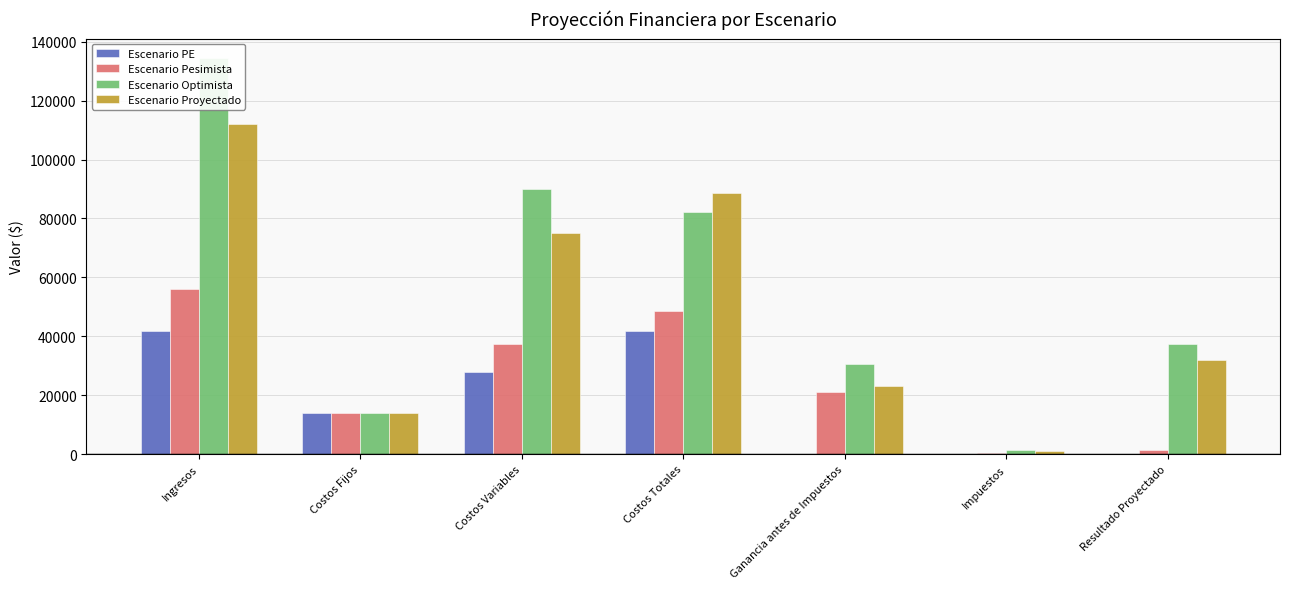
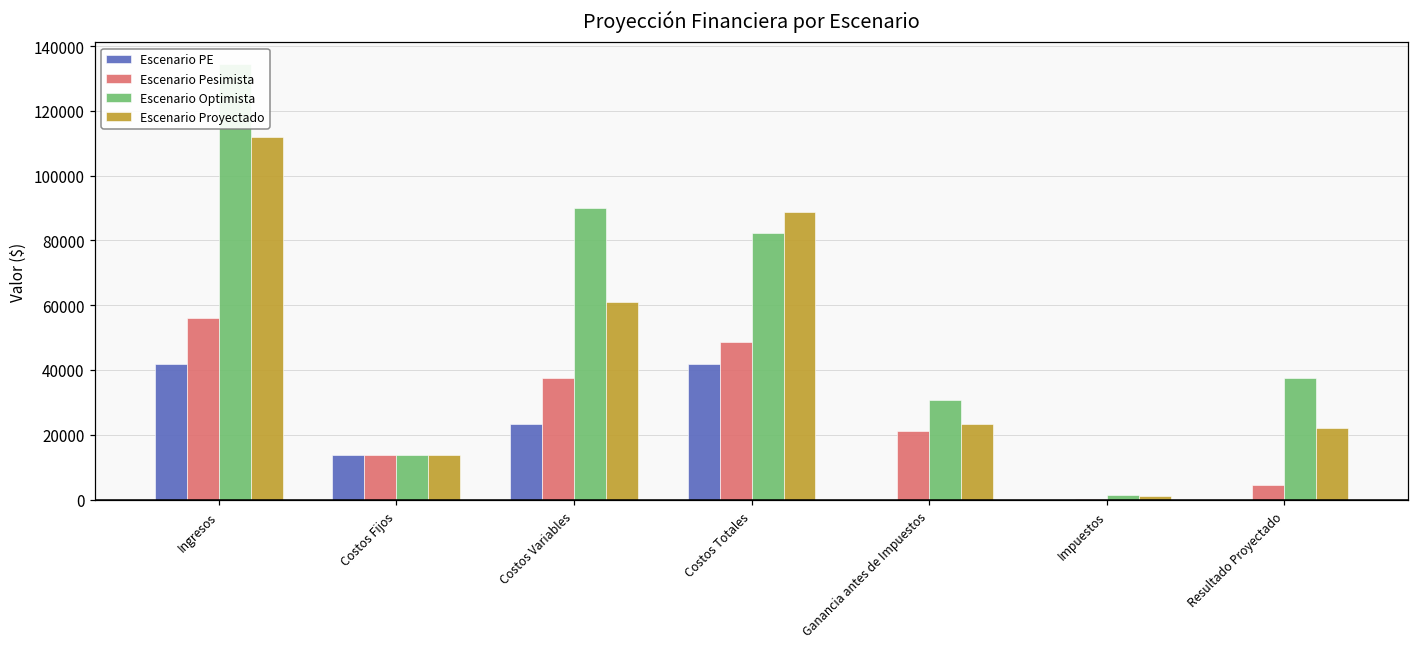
  {
    "Escenario PE": {
      "Ingresos": 42000,
      "Costos Fijos": 14000,
-     "Costos Variables": 28000,
+     "Costos Variables": 23000,
      "Costos Totales": 42000,
      "Ganancia antes de Impuestos": 0,
      "Impuestos": 0,
      "Resultado Proyectado": 0
    },
    "Escenario Pesimista": {
      "Ingresos": 56000,
      "Costos Fijos": 14000,
      "Costos Variables": 37000,
      "Costos Totales": 49000,
      "Ganancia antes de Impuestos": 21000,
-     "Resultado Proyectado": 1000
+     "Resultado Proyectado": 4000
    },
    "Escenario Optimista": {
      "Costos Fijos": 14000,
      "Costos Variables": 90000,
      "Costos Totales": 82000,
      "Ganancia antes de Impuestos": 31000,
      "Impuestos": 2000,
      "Resultado Proyectado": 37000
    },
    "Escenario Proyectado": {
      "Ingresos": 112000,
      "Costos Fijos": 14000,
-     "Costos Variables": 75000,
+     "Costos Variables": 61000,
      "Costos Totales": 89000,
      "Ganancia antes de Impuestos": 23000,
      "Impuestos": 1000,
-     "Resultado Proyectado": 32000
+     "Resultado Proyectado": 22000
    }
  }
